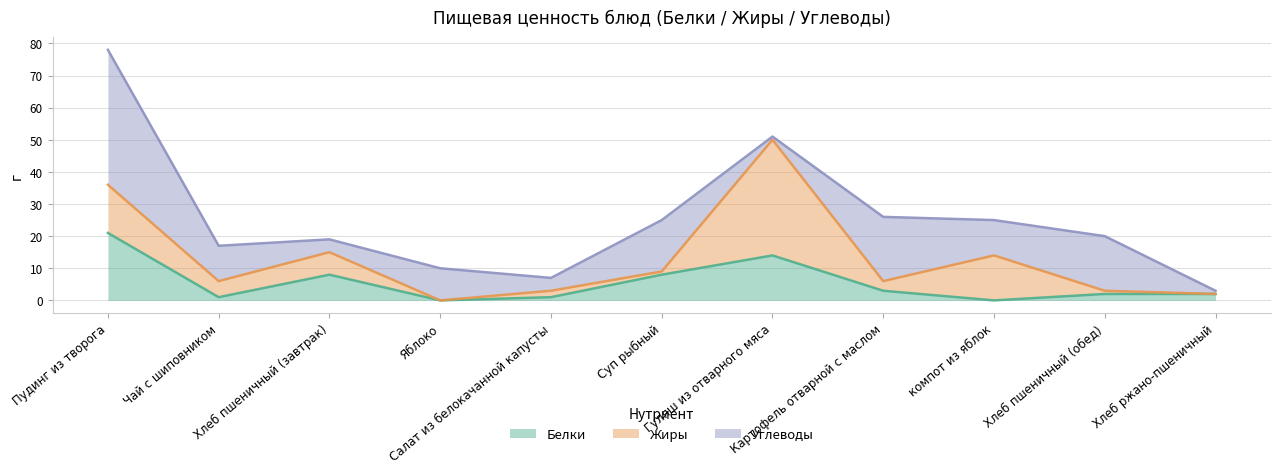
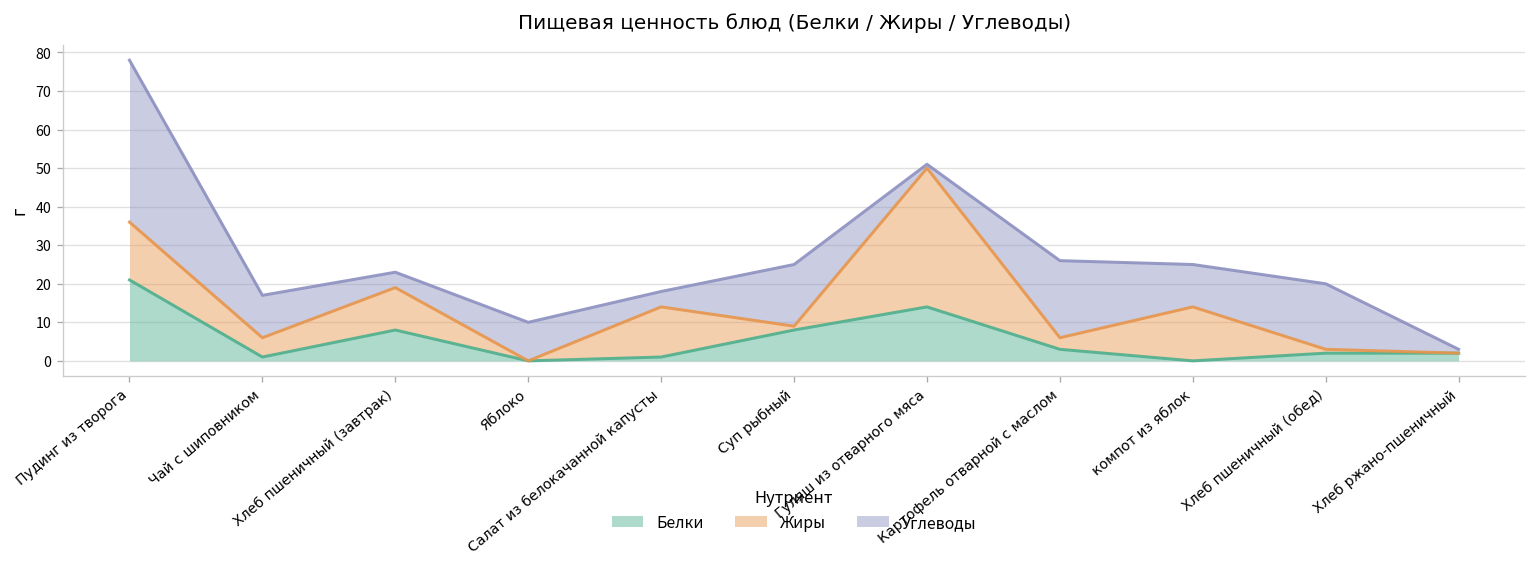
  {
    "Жиры": {
      "Пудинг из творога": 15,
      "Чай с шиповником": 5,
-     "Хлеб пшеничный (завтрак)": 7,
-     "Салат из белокачанной капусты": 2,
+     "Хлеб пшеничный (завтрак)": 11,
+     "Салат из белокачанной капусты": 13,
      "Суп рыбный": 1,
      "Гуляш из отварного мяса": 36,
      "Картофель отварной с маслом": 3,
      "компот из яблок": 14,
      "Хлеб пшеничный (обед)": 1
    }
  }
